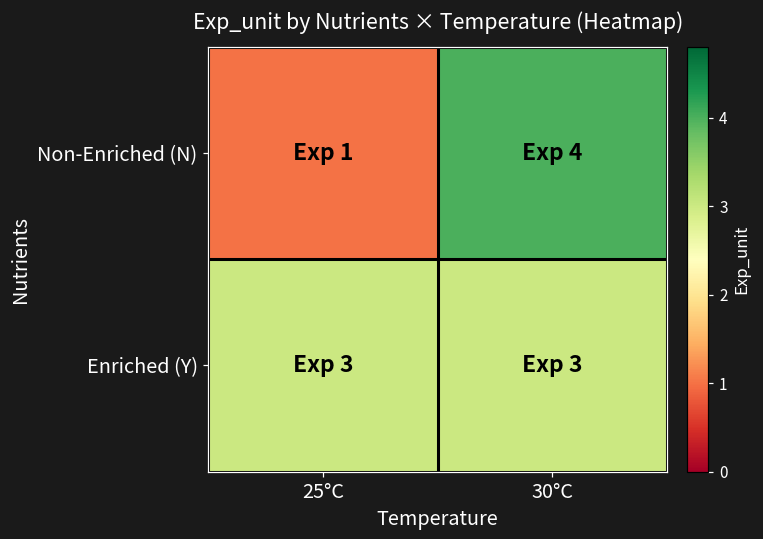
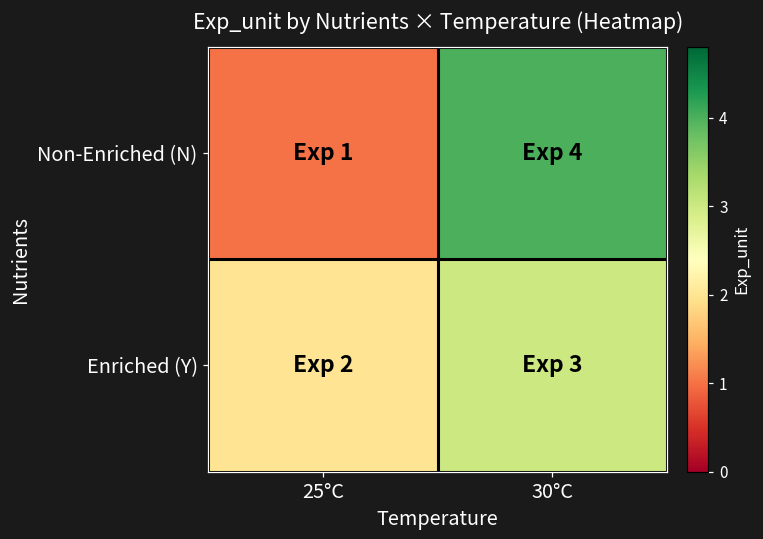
  {
    "Non-Enriched (N)": {
      "25°C": 1,
      "30°C": 4
    },
    "Enriched (Y)": {
-     "25°C": 3,
+     "25°C": 2,
      "30°C": 3
    }
  }
